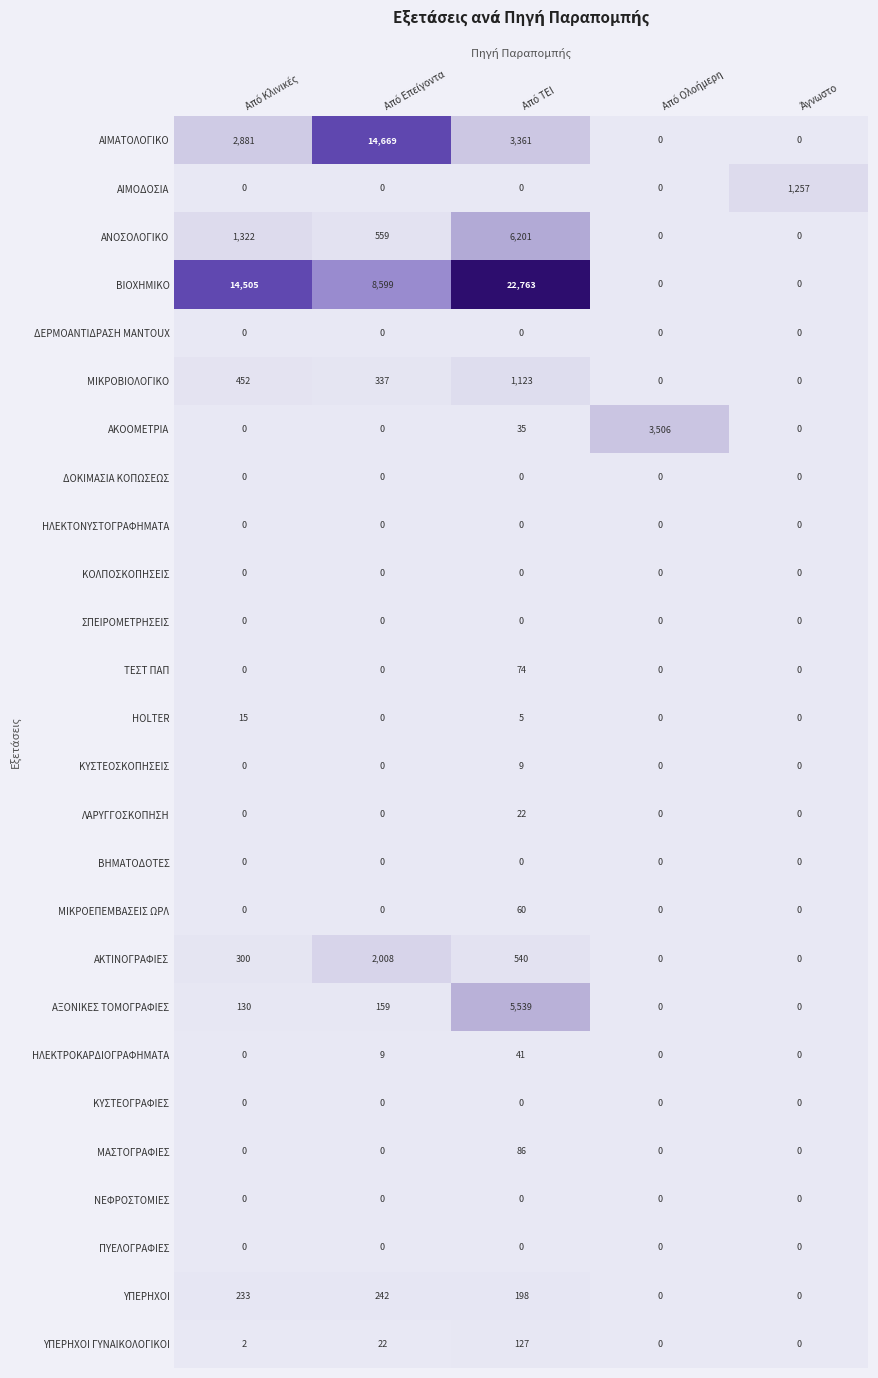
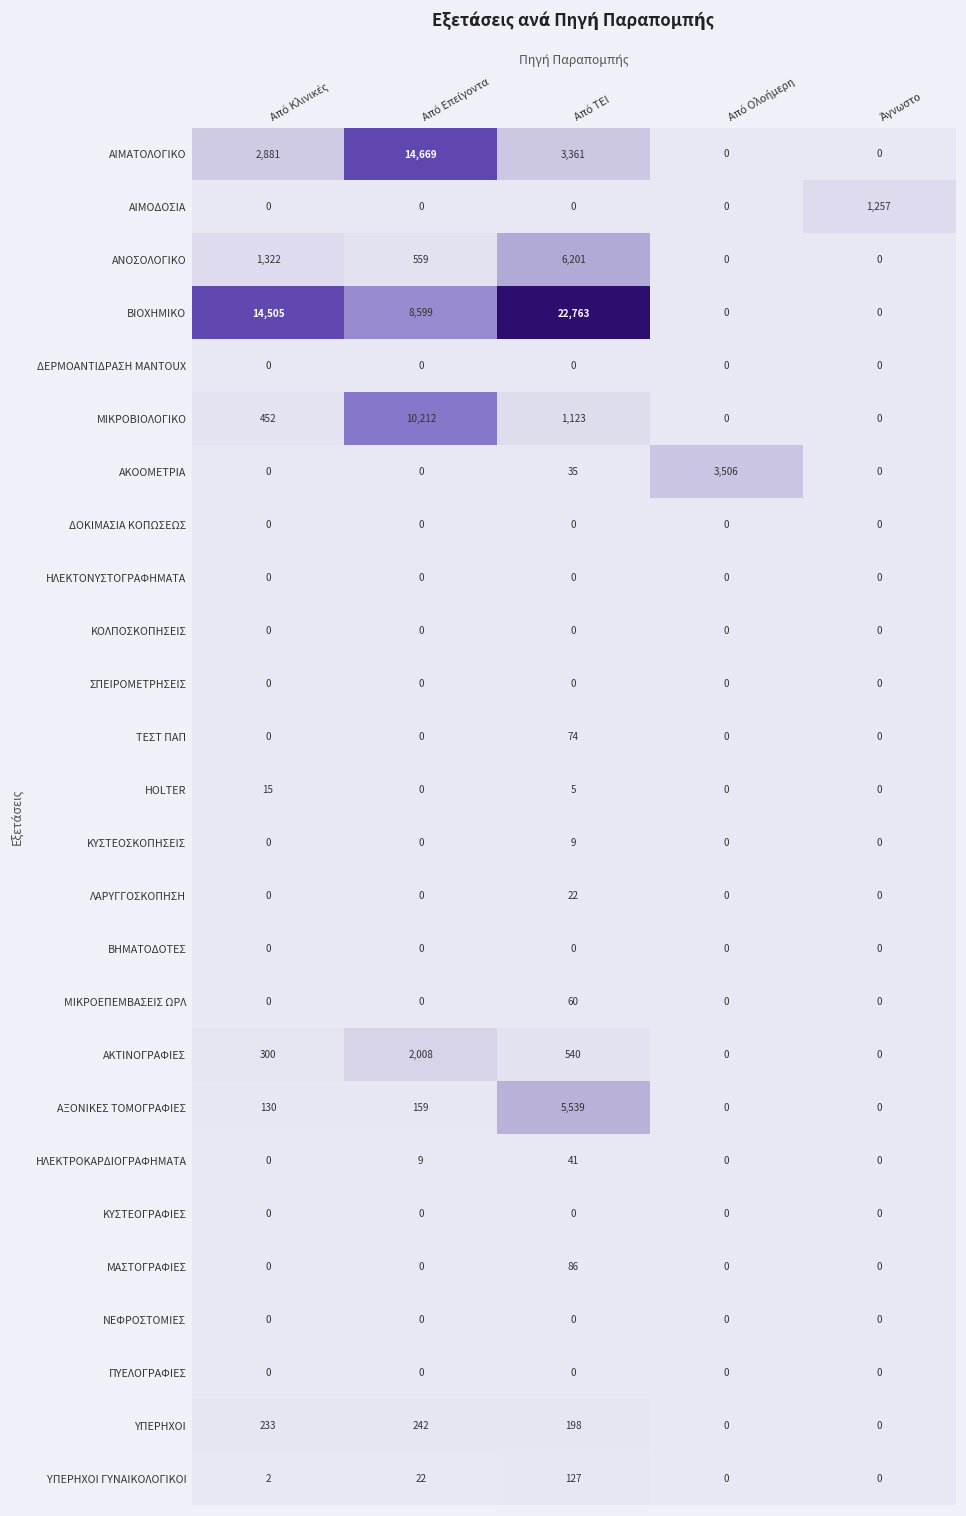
  {
    "ΑΙΜΑΤΟΛΟΓΙΚΟ": {
      "Από Κλινικές": "2,881",
      "Από Επείγοντα": "14,669",
      "Από ΤΕΙ": "3,361",
      "Από Ολοήμερη": "0",
      "Άγνωστο": "0"
    },
    "ΑΙΜΟΔΟΣΙΑ": {
      "Από Κλινικές": "0",
      "Από Επείγοντα": "0",
      "Από ΤΕΙ": "0",
      "Από Ολοήμερη": "0",
      "Άγνωστο": "1,257"
    },
    "ΑΝΟΣΟΛΟΓΙΚΟ": {
      "Από Κλινικές": "1,322",
      "Από Επείγοντα": "559",
      "Από ΤΕΙ": "6,201",
      "Από Ολοήμερη": "0",
      "Άγνωστο": "0"
    },
    "ΒΙΟΧΗΜΙΚΟ": {
      "Από Κλινικές": "14,505",
      "Από Επείγοντα": "8,599",
      "Από ΤΕΙ": "22,763",
      "Από Ολοήμερη": "0",
      "Άγνωστο": "0"
    },
    "ΔΕΡΜΟΑΝΤΙΔΡΑΣΗ MANTOUX": {
      "Από Κλινικές": "0",
      "Από Επείγοντα": "0",
      "Από ΤΕΙ": "0",
      "Από Ολοήμερη": "0",
      "Άγνωστο": "0"
    },
    "ΜΙΚΡΟΒΙΟΛΟΓΙΚΟ": {
      "Από Κλινικές": "452",
-     "Από Επείγοντα": "337",
+     "Από Επείγοντα": "10,212",
      "Από ΤΕΙ": "1,123",
      "Από Ολοήμερη": "0",
      "Άγνωστο": "0"
    },
    "ΑΚΟΟΜΕΤΡΙΑ": {
      "Από Κλινικές": "0",
      "Από Επείγοντα": "0",
      "Από ΤΕΙ": "35",
      "Από Ολοήμερη": "3,506",
      "Άγνωστο": "0"
    },
    "ΔΟΚΙΜΑΣΙΑ ΚΟΠΩΣΕΩΣ": {
      "Από Κλινικές": "0",
      "Από Επείγοντα": "0",
      "Από ΤΕΙ": "0",
      "Από Ολοήμερη": "0",
      "Άγνωστο": "0"
    },
    "ΗΛΕΚΤΟΝΥΣΤΟΓΡΑΦΗΜΑΤΑ": {
      "Από Κλινικές": "0",
      "Από Επείγοντα": "0",
      "Από ΤΕΙ": "0",
      "Από Ολοήμερη": "0",
      "Άγνωστο": "0"
    },
    "ΚΟΛΠΟΣΚΟΠΗΣΕΙΣ": {
      "Από Κλινικές": "0",
      "Από Επείγοντα": "0",
      "Από ΤΕΙ": "0",
      "Από Ολοήμερη": "0",
      "Άγνωστο": "0"
    },
    "ΣΠΕΙΡΟΜΕΤΡΗΣΕΙΣ": {
      "Από Κλινικές": "0",
      "Από Επείγοντα": "0",
      "Από ΤΕΙ": "0",
      "Από Ολοήμερη": "0",
      "Άγνωστο": "0"
    },
    "ΤΕΣΤ ΠΑΠ": {
      "Από Κλινικές": "0",
      "Από Επείγοντα": "0",
      "Από ΤΕΙ": "74",
      "Από Ολοήμερη": "0",
      "Άγνωστο": "0"
    },
    "HOLTER": {
      "Από Κλινικές": "15",
      "Από Επείγοντα": "0",
      "Από ΤΕΙ": "5",
      "Από Ολοήμερη": "0",
      "Άγνωστο": "0"
    },
    "ΚΥΣΤΕΟΣΚΟΠΗΣΕΙΣ": {
      "Από Κλινικές": "0",
      "Από Επείγοντα": "0",
      "Από ΤΕΙ": "9",
      "Από Ολοήμερη": "0",
      "Άγνωστο": "0"
    },
    "ΛΑΡΥΓΓΟΣΚΟΠΗΣΗ": {
      "Από Κλινικές": "0",
      "Από Επείγοντα": "0",
      "Από ΤΕΙ": "22",
      "Από Ολοήμερη": "0",
      "Άγνωστο": "0"
    },
    "ΒΗΜΑΤΟΔΟΤΕΣ": {
      "Από Κλινικές": "0",
      "Από Επείγοντα": "0",
      "Από ΤΕΙ": "0",
      "Από Ολοήμερη": "0",
      "Άγνωστο": "0"
    },
    "ΜΙΚΡΟΕΠΕΜΒΑΣΕΙΣ ΩΡΛ": {
      "Από Κλινικές": "0",
      "Από Επείγοντα": "0",
      "Από ΤΕΙ": "60",
      "Από Ολοήμερη": "0",
      "Άγνωστο": "0"
    },
    "ΑΚΤΙΝΟΓΡΑΦΙΕΣ": {
      "Από Κλινικές": "300",
      "Από Επείγοντα": "2,008",
      "Από ΤΕΙ": "540",
      "Από Ολοήμερη": "0",
      "Άγνωστο": "0"
    },
    "ΑΞΟΝΙΚΕΣ ΤΟΜΟΓΡΑΦΙΕΣ": {
      "Από Κλινικές": "130",
      "Από Επείγοντα": "159",
      "Από ΤΕΙ": "5,539",
      "Από Ολοήμερη": "0",
      "Άγνωστο": "0"
    },
    "ΗΛΕΚΤΡΟΚΑΡΔΙΟΓΡΑΦΗΜΑΤΑ": {
      "Από Κλινικές": "0",
      "Από Επείγοντα": "9",
      "Από ΤΕΙ": "41",
      "Από Ολοήμερη": "0",
      "Άγνωστο": "0"
    },
    "ΚΥΣΤΕΟΓΡΑΦΙΕΣ": {
      "Από Κλινικές": "0",
      "Από Επείγοντα": "0",
      "Από ΤΕΙ": "0",
      "Από Ολοήμερη": "0",
      "Άγνωστο": "0"
    },
    "ΜΑΣΤΟΓΡΑΦΙΕΣ": {
      "Από Κλινικές": "0",
      "Από Επείγοντα": "0",
      "Από ΤΕΙ": "86",
      "Από Ολοήμερη": "0",
      "Άγνωστο": "0"
    },
    "ΝΕΦΡΟΣΤΟΜΙΕΣ": {
      "Από Κλινικές": "0",
      "Από Επείγοντα": "0",
      "Από ΤΕΙ": "0",
      "Από Ολοήμερη": "0",
      "Άγνωστο": "0"
    },
    "ΠΥΕΛΟΓΡΑΦΙΕΣ": {
      "Από Κλινικές": "0",
      "Από Επείγοντα": "0",
      "Από ΤΕΙ": "0",
      "Από Ολοήμερη": "0",
      "Άγνωστο": "0"
    },
    "ΥΠΕΡΗΧΟΙ": {
      "Από Κλινικές": "233",
      "Από Επείγοντα": "242",
      "Από ΤΕΙ": "198",
      "Από Ολοήμερη": "0",
      "Άγνωστο": "0"
    },
    "ΥΠΕΡΗΧΟΙ ΓΥΝΑΙΚΟΛΟΓΙΚΟΙ": {
      "Από Κλινικές": "2",
      "Από Επείγοντα": "22",
      "Από ΤΕΙ": "127",
      "Από Ολοήμερη": "0",
      "Άγνωστο": "0"
    }
  }
